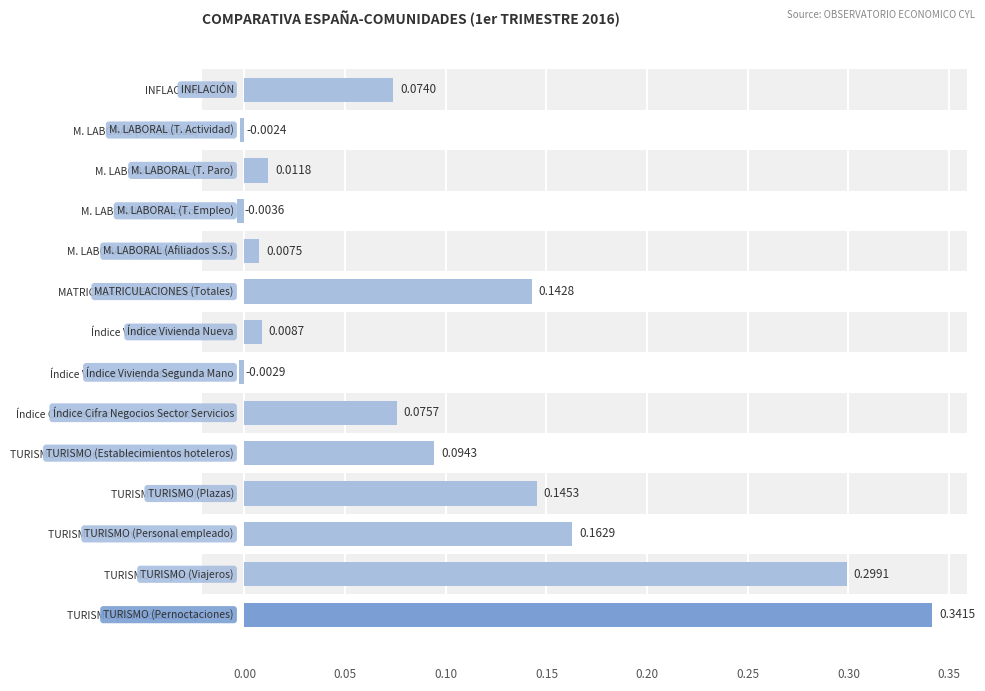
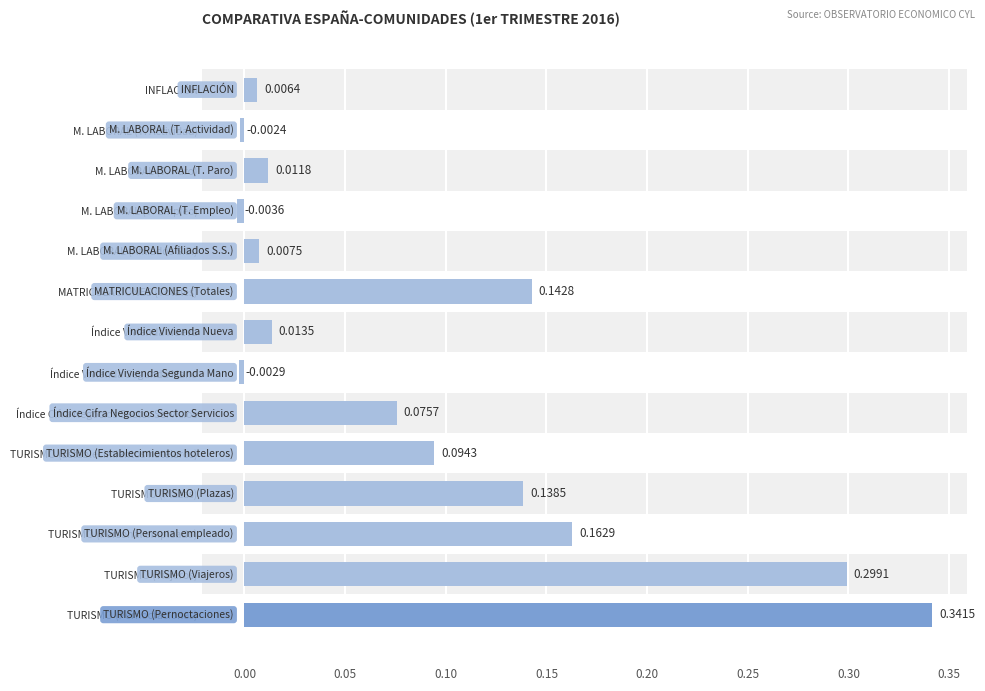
  {
-   "INFLACIÓN": 0.0740,
+   "INFLACIÓN": 0.0064,
    "M. LABORAL (T. Actividad)": -0.0024,
    "M. LABORAL (T. Paro)": 0.0118,
    "M. LABORAL (T. Empleo)": -0.0036,
    "M. LABORAL (Afiliados S.S.)": 0.0075,
    "MATRICULACIONES (Totales)": 0.1428,
-   "Índice Vivienda Nueva": 0.0087,
+   "Índice Vivienda Nueva": 0.0135,
    "Índice Vivienda Segunda Mano": -0.0029,
    "Índice Cifra Negocios Sector Servicios": 0.0757,
    "TURISMO (Establecimientos hoteleros)": 0.0943,
-   "TURISMO (Plazas)": 0.1453,
+   "TURISMO (Plazas)": 0.1385,
    "TURISMO (Personal empleado)": 0.1629,
    "TURISMO (Viajeros)": 0.2991,
    "TURISMO (Pernoctaciones)": 0.3415
  }
